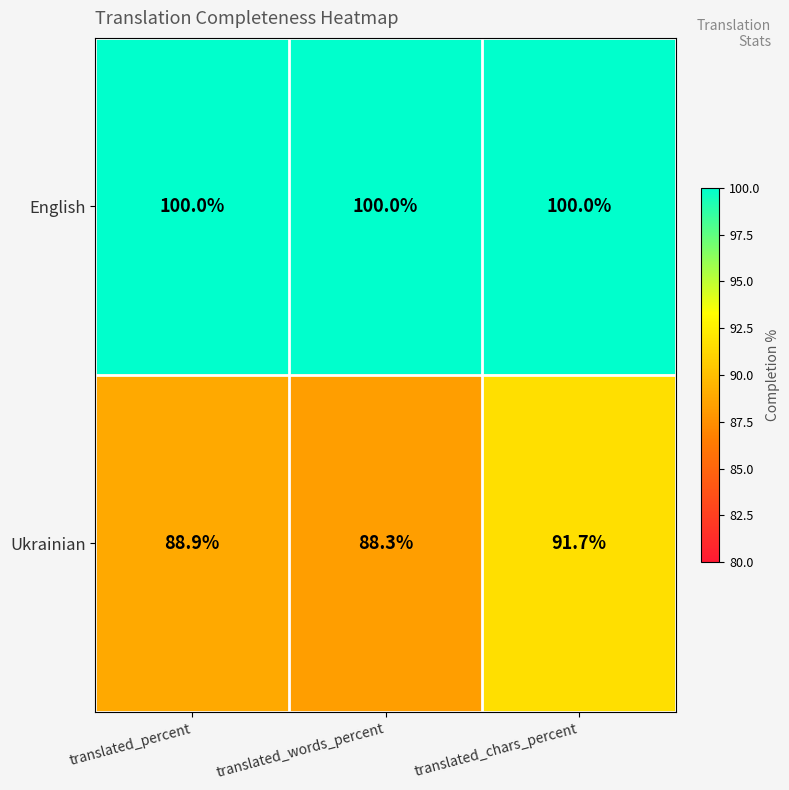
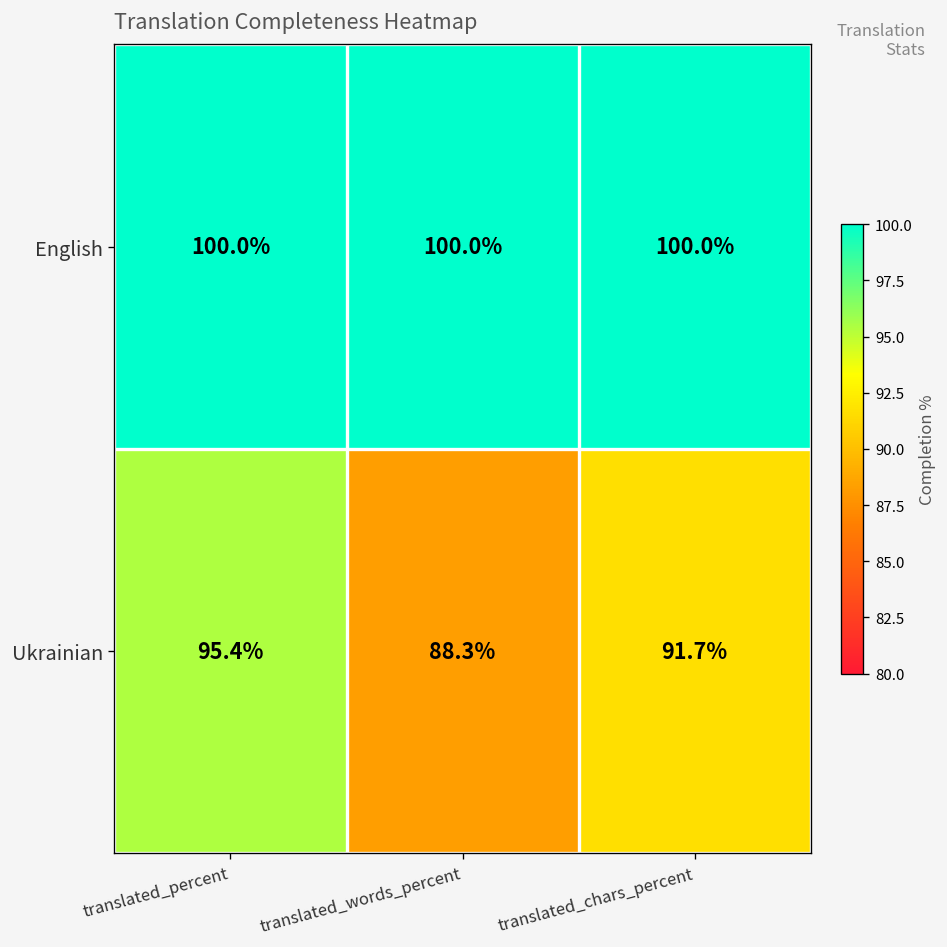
  {
    "English": {
      "translated_percent": "100.0%",
      "translated_words_percent": "100.0%",
      "translated_chars_percent": "100.0%"
    },
    "Ukrainian": {
-     "translated_percent": "88.9%",
+     "translated_percent": "95.4%",
      "translated_words_percent": "88.3%",
      "translated_chars_percent": "91.7%"
    }
  }
